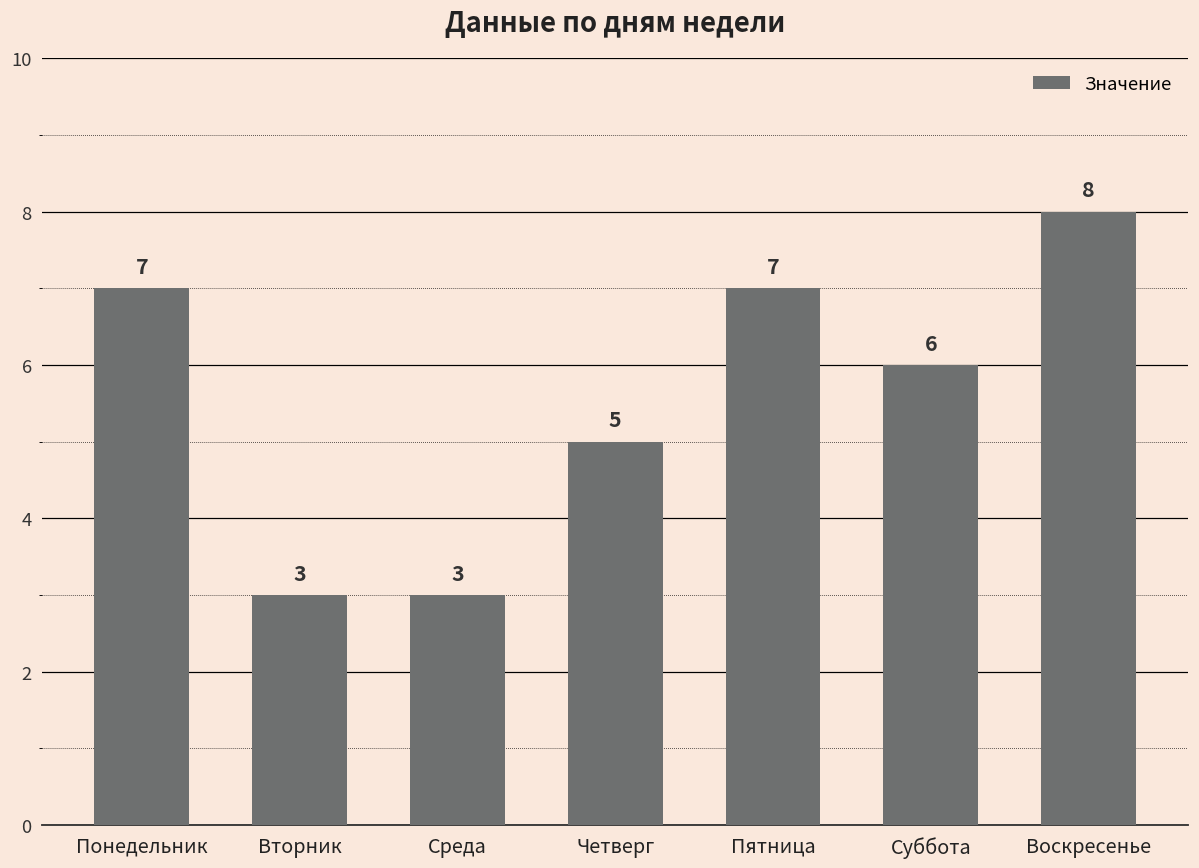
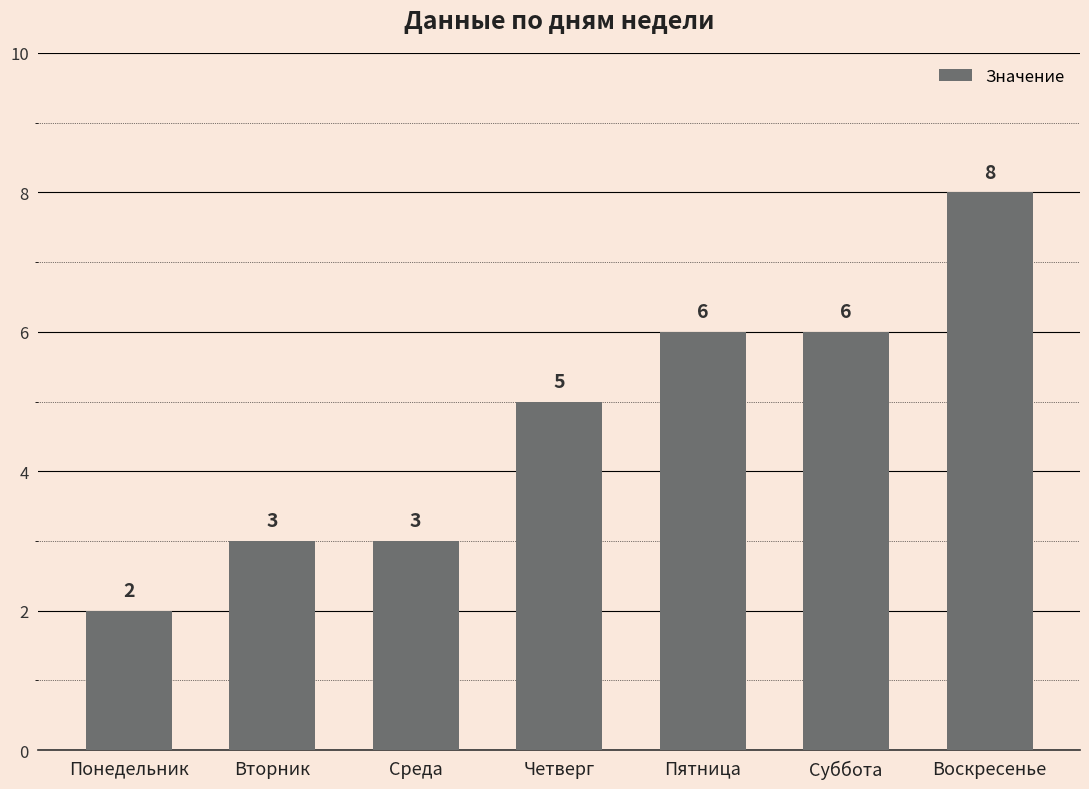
  {
-   "Понедельник": 7,
+   "Понедельник": 2,
    "Вторник": 3,
    "Среда": 3,
    "Четверг": 5,
-   "Пятница": 7,
+   "Пятница": 6,
    "Суббота": 6,
    "Воскресенье": 8
  }
